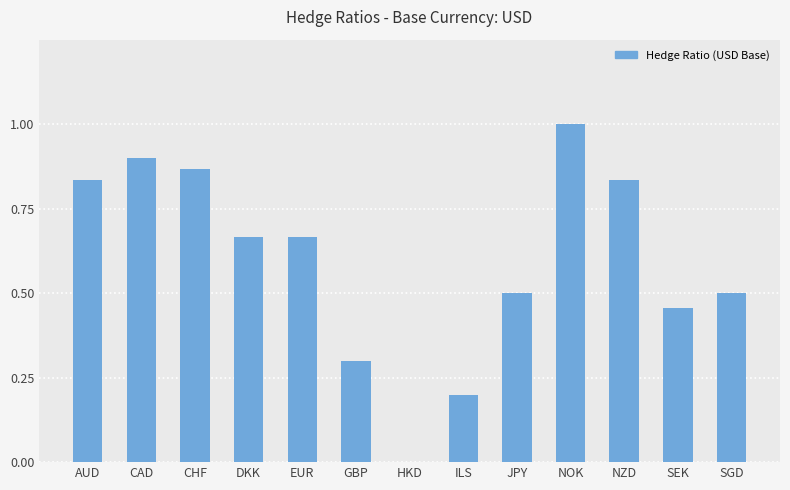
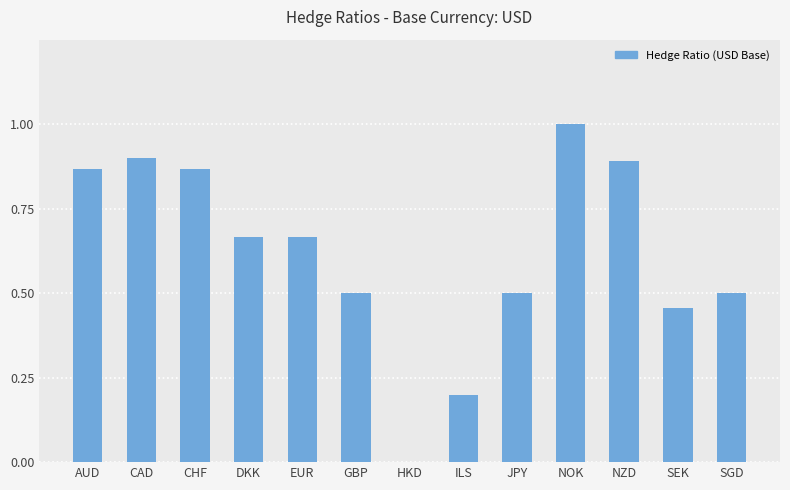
  {
-   "AUD": 0.83,
+   "AUD": 0.87,
    "CAD": 0.90,
    "CHF": 0.87,
    "DKK": 0.67,
    "EUR": 0.67,
-   "GBP": 0.3,
+   "GBP": 0.5,
    "HKD": 0.00,
    "ILS": 0.20,
    "JPY": 0.50,
    "NOK": 1.00,
-   "NZD": 0.83,
+   "NZD": 0.89,
    "SEK": 0.46,
    "SGD": 0.50
  }
